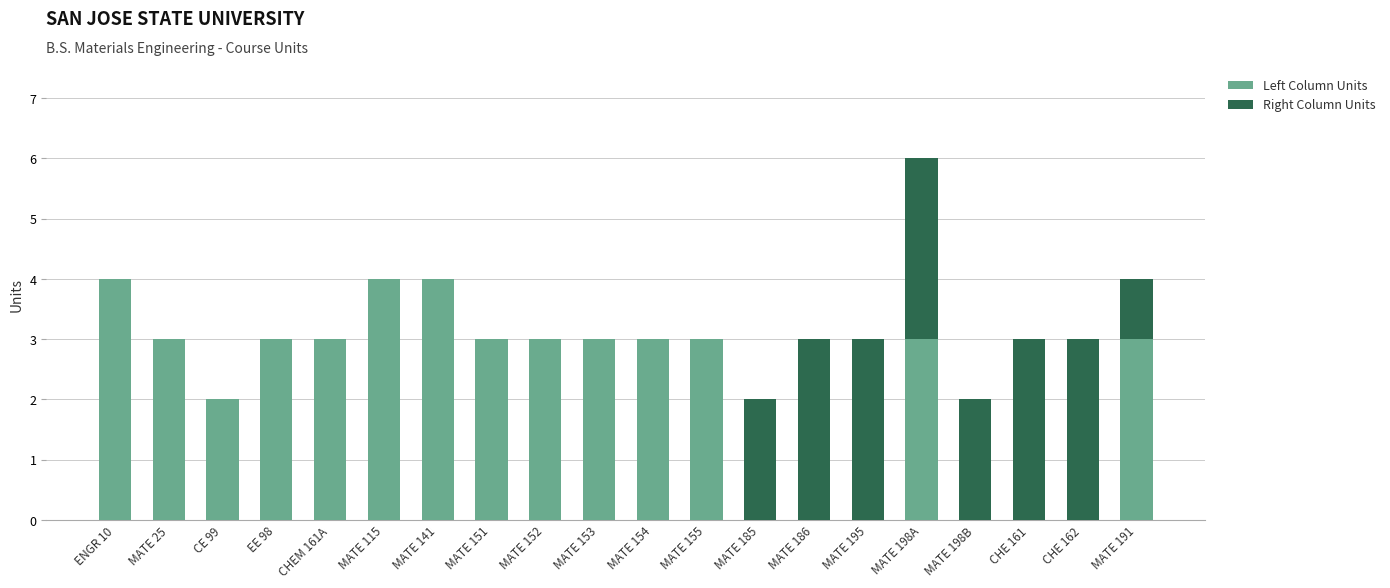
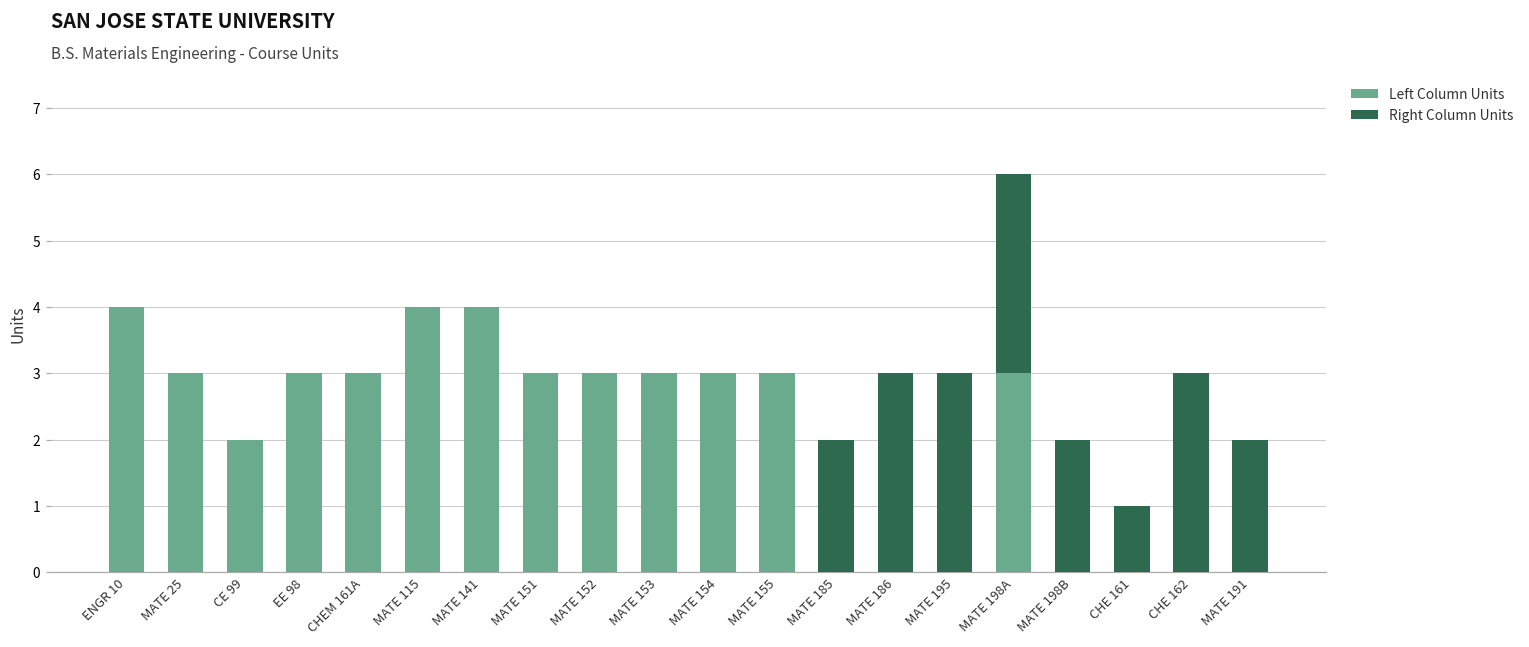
  {
    "Left Column Units": {
      "ENGR 10": 4,
      "MATE 25": 3,
      "CE 99": 2,
      "EE 98": 3,
      "CHEM 161A": 3,
      "MATE 115": 4,
      "MATE 141": 4,
      "MATE 151": 3,
      "MATE 152": 3,
      "MATE 153": 3,
      "MATE 154": 3,
      "MATE 155": 3,
      "MATE 185": 0,
      "MATE 186": 0,
      "MATE 195": 0,
      "MATE 198A": 3,
      "MATE 198B": 0,
      "CHE 161": 0,
      "CHE 162": 0,
-     "MATE 191": 3
+     "MATE 191": 0
    },
    "Right Column Units": {
      "ENGR 10": 0,
      "MATE 25": 0,
      "CE 99": 0,
      "EE 98": 0,
      "CHEM 161A": 0,
      "MATE 115": 0,
      "MATE 141": 0,
      "MATE 151": 0,
      "MATE 152": 0,
      "MATE 153": 0,
      "MATE 154": 0,
      "MATE 155": 0,
      "MATE 185": 2,
      "MATE 186": 3,
      "MATE 195": 3,
      "MATE 198A": 3,
      "MATE 198B": 2,
-     "CHE 161": 3,
+     "CHE 161": 1,
      "CHE 162": 3,
-     "MATE 191": 1
+     "MATE 191": 2
    }
  }
